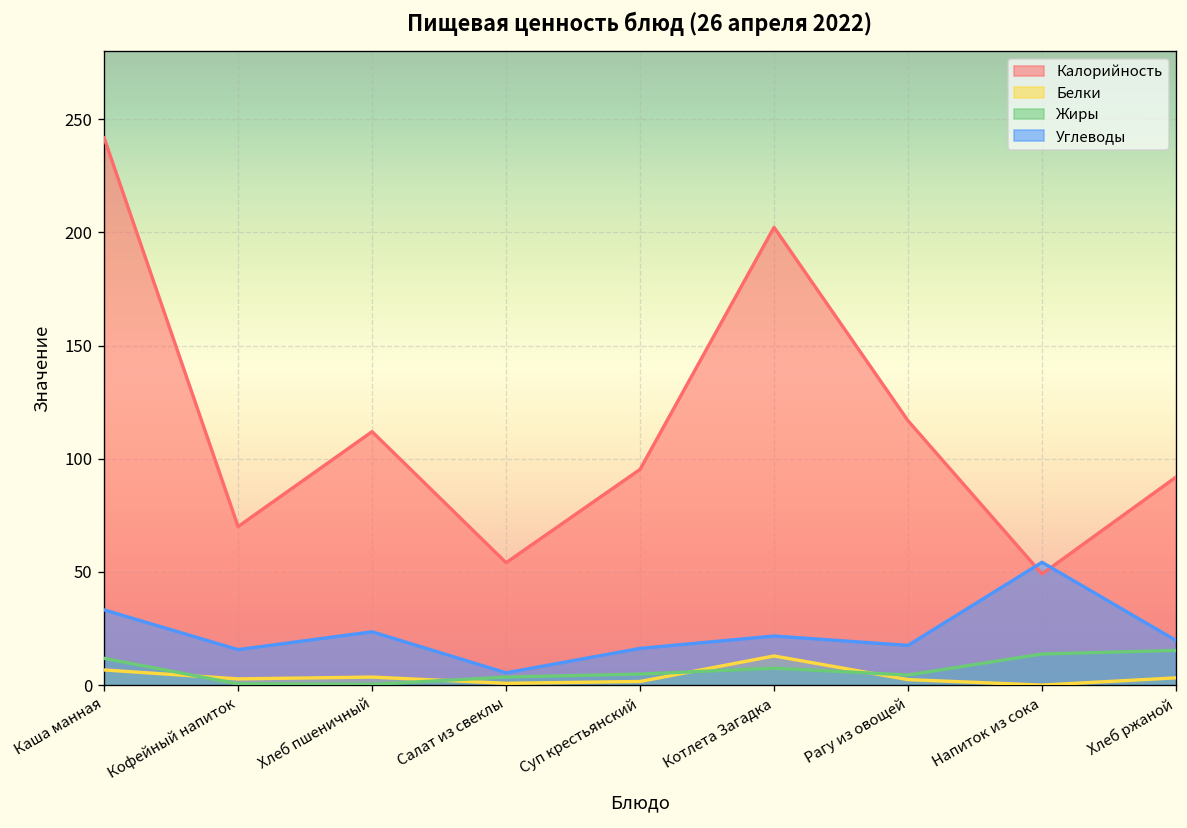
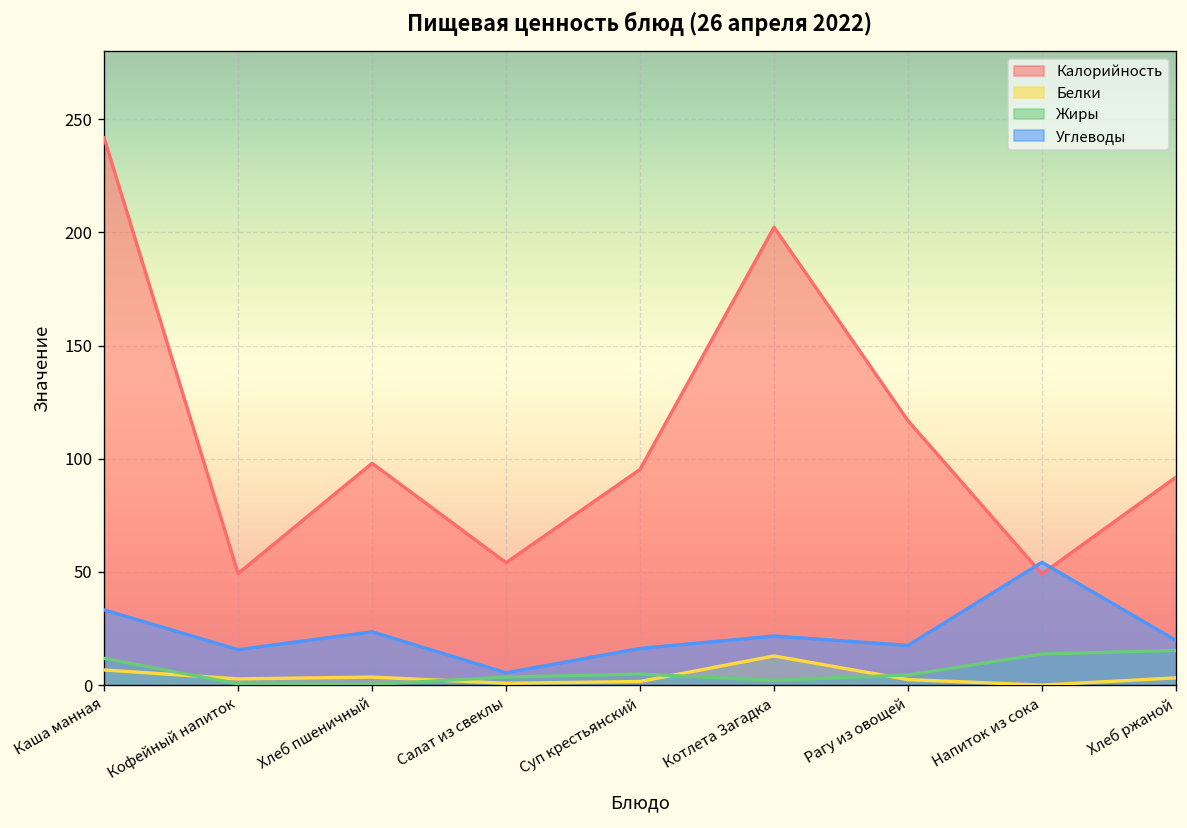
  {
    "Калорийность": {
      "Каша манная": 242,
-     "Кофейный напиток": 70,
-     "Хлеб пшеничный": 112,
+     "Кофейный напиток": 49,
+     "Хлеб пшеничный": 98,
      "Салат из свеклы": 54,
      "Суп крестьянский": 95,
      "Котлета Загадка": 202,
      "Рагу из овощей": 117,
      "Напиток из сока": 49,
      "Хлеб ржаной": 92
    },
    "Белки": {
      "Каша манная": 7,
      "Кофейный напиток": 3,
      "Хлеб пшеничный": 4,
      "Салат из свеклы": 1,
      "Суп крестьянский": 2,
      "Котлета Загадка": 13,
      "Рагу из овощей": 2,
      "Напиток из сока": 0,
      "Хлеб ржаной": 3
    },
    "Жиры": {
      "Каша манная": 12,
      "Кофейный напиток": 1,
      "Хлеб пшеничный": 0,
      "Салат из свеклы": 4,
      "Суп крестьянский": 5,
-     "Котлета Загадка": 8,
+     "Котлета Загадка": 2,
      "Рагу из овощей": 5,
      "Напиток из сока": 14,
      "Хлеб ржаной": 15
    },
    "Углеводы": {
      "Каша манная": 33,
      "Кофейный напиток": 16,
      "Хлеб пшеничный": 24,
      "Салат из свеклы": 5,
      "Суп крестьянский": 16,
      "Котлета Загадка": 22,
      "Рагу из овощей": 18,
      "Напиток из сока": 54,
      "Хлеб ржаной": 20
    }
  }
